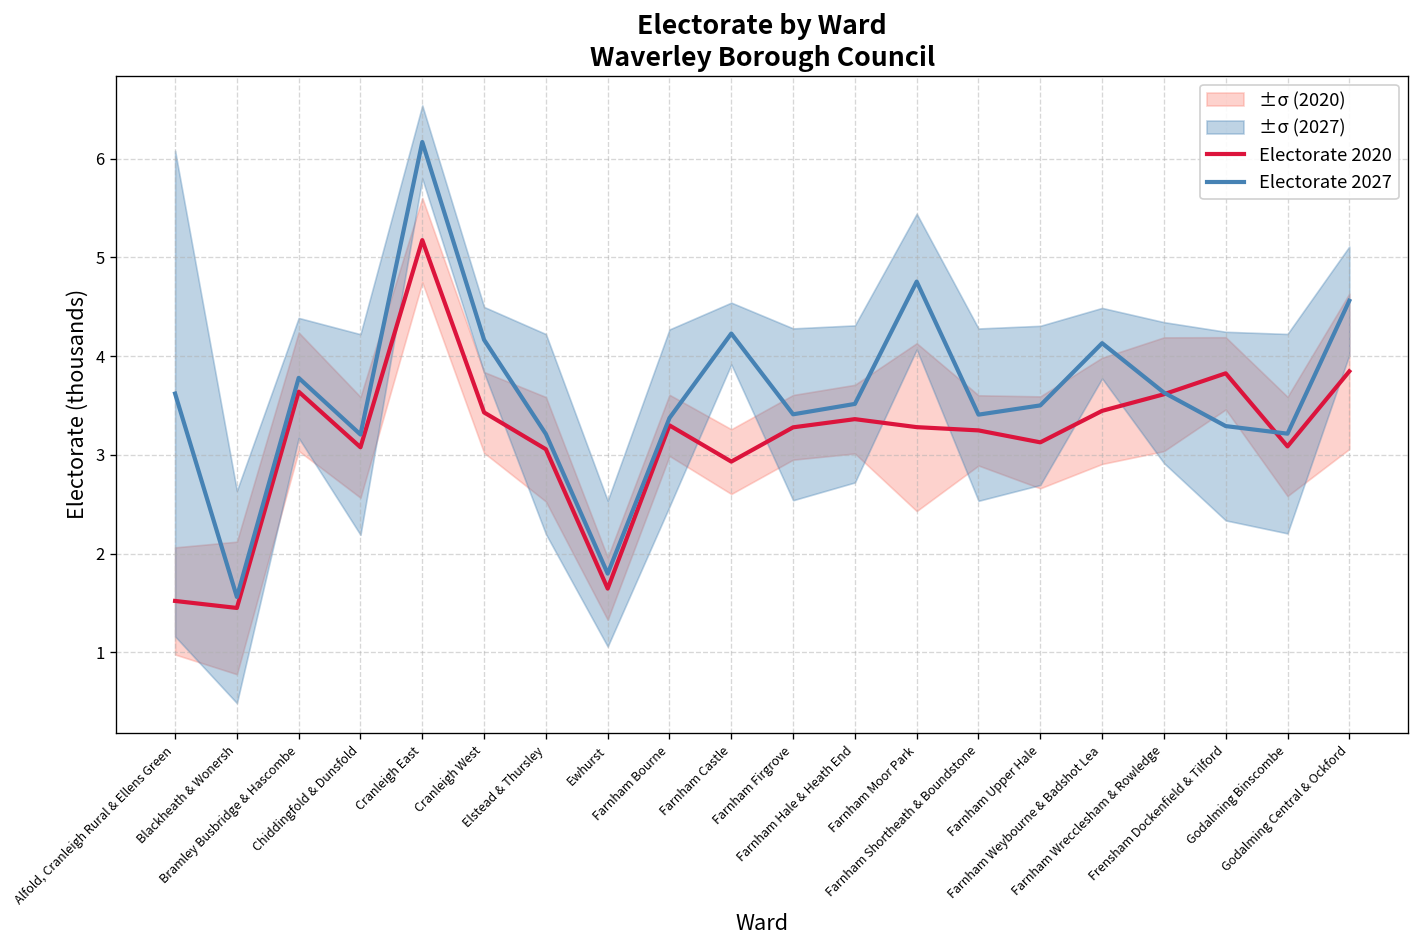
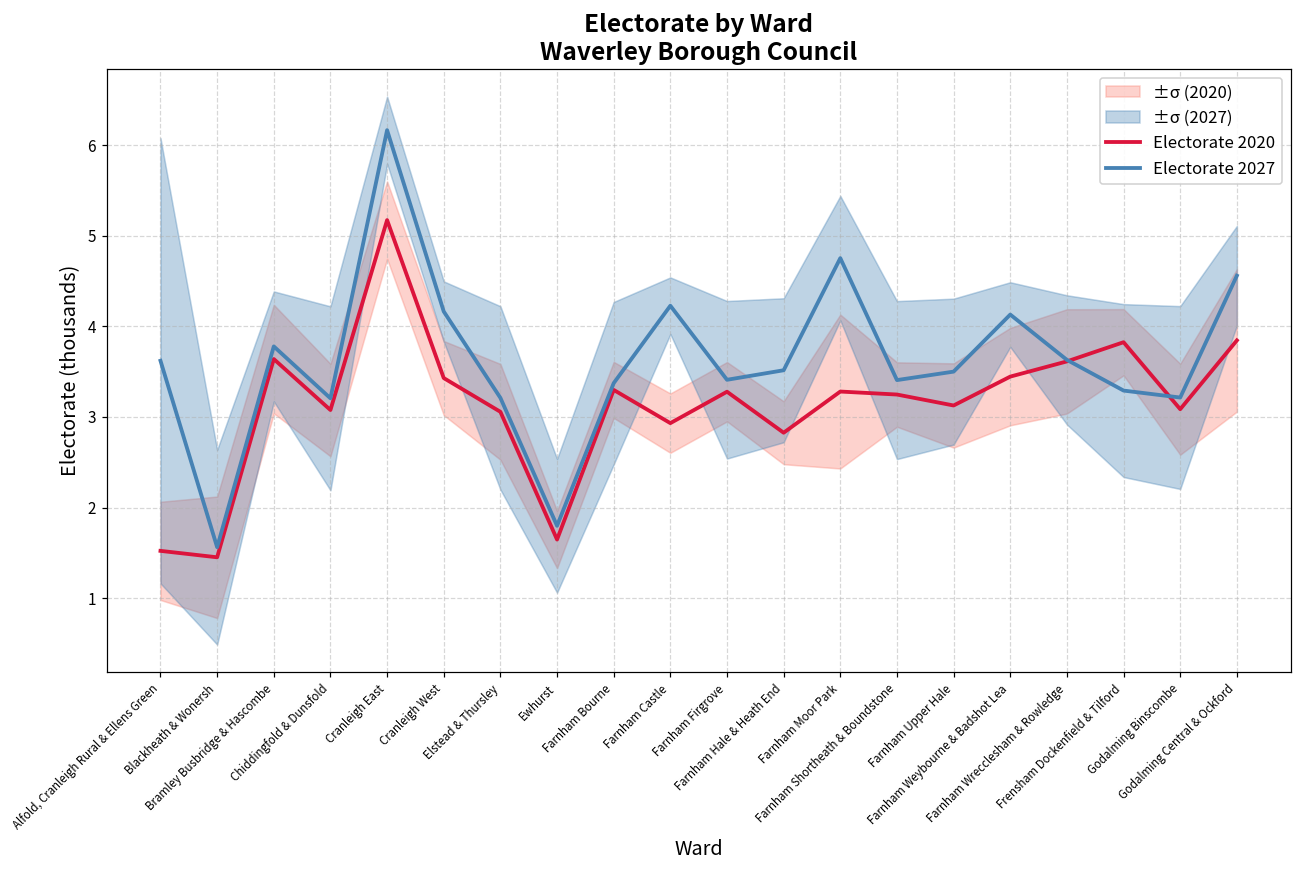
  {
    "Electorate 2020": {
      "Alfold, Cranleigh Rural & Ellens Green": 1.5,
      "Blackheath & Wonersh": 1.5,
      "Bramley Busbridge & Hascombe": 3.6,
      "Chiddingfold & Dunsfold": 3.1,
      "Cranleigh East": 5.2,
      "Cranleigh West": 3.4,
      "Elstead & Thursley": 3.1,
      "Ewhurst": 1.6,
      "Farnham Bourne": 3.3,
      "Farnham Castle": 2.9,
      "Farnham Firgrove": 3.3,
-     "Farnham Hale & Heath End": 3.4,
+     "Farnham Hale & Heath End": 2.8,
      "Farnham Moor Park": 3.3,
      "Farnham Shortheath & Boundstone": 3.2,
      "Farnham Upper Hale": 3.1,
      "Farnham Weybourne & Badshot Lea": 3.4,
      "Frensham Dockenfield & Tilford": 3.8,
      "Godalming Binscombe": 3.1,
      "Godalming Central & Ockford": 3.8
    }
  }
